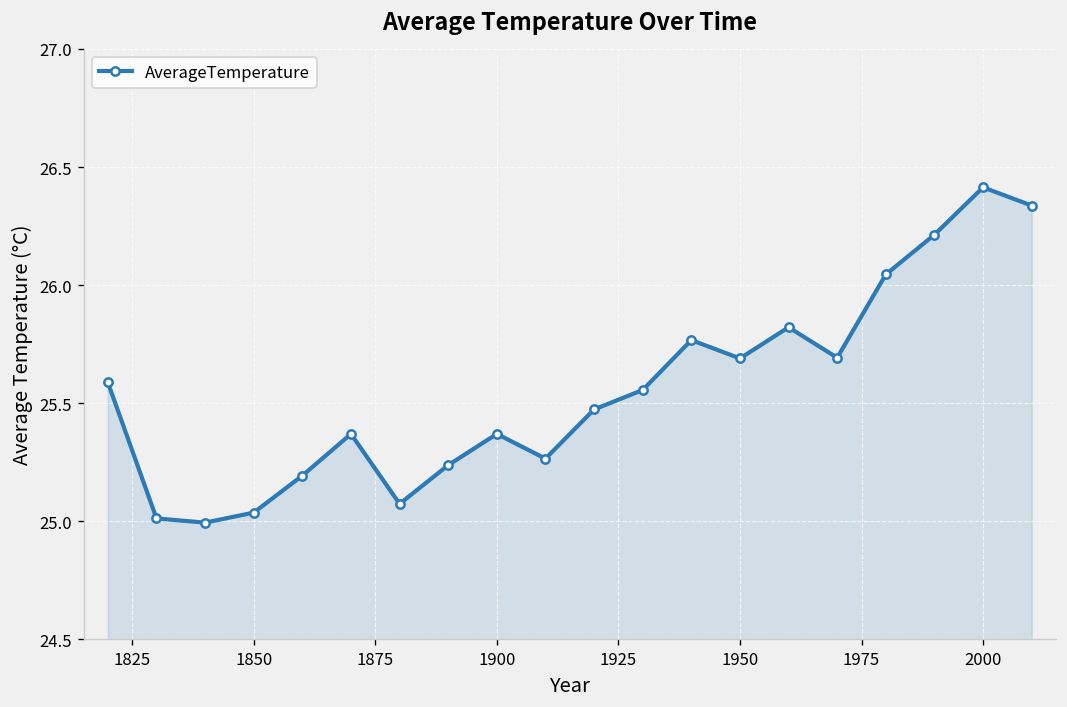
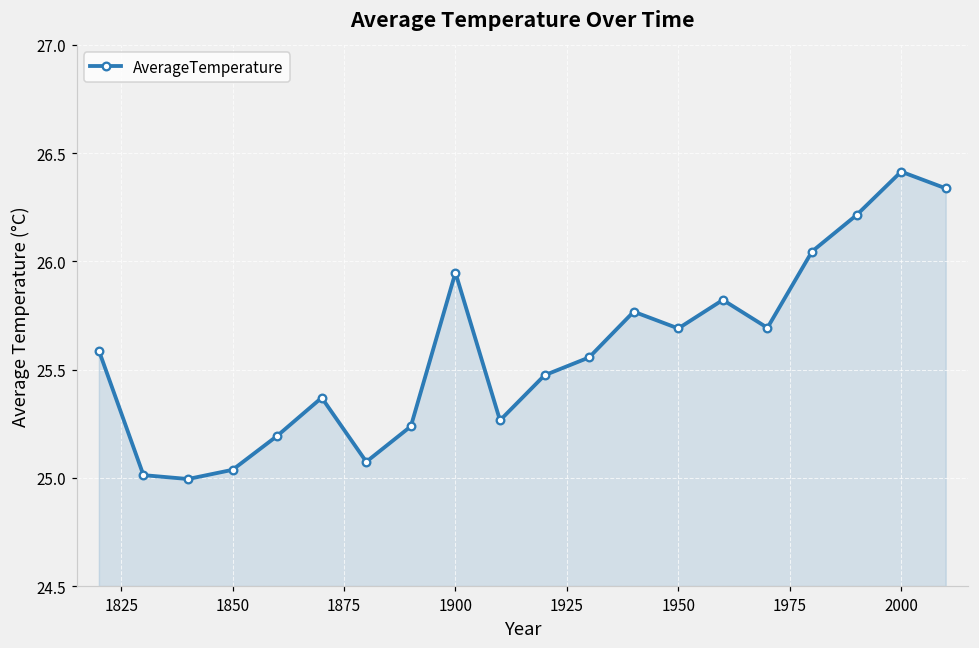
  {
    "1850": 25.04,
-   "1900": 25.37,
+   "1900": 25.95,
    "1950": 25.69,
    "2000": 26.41
  }
